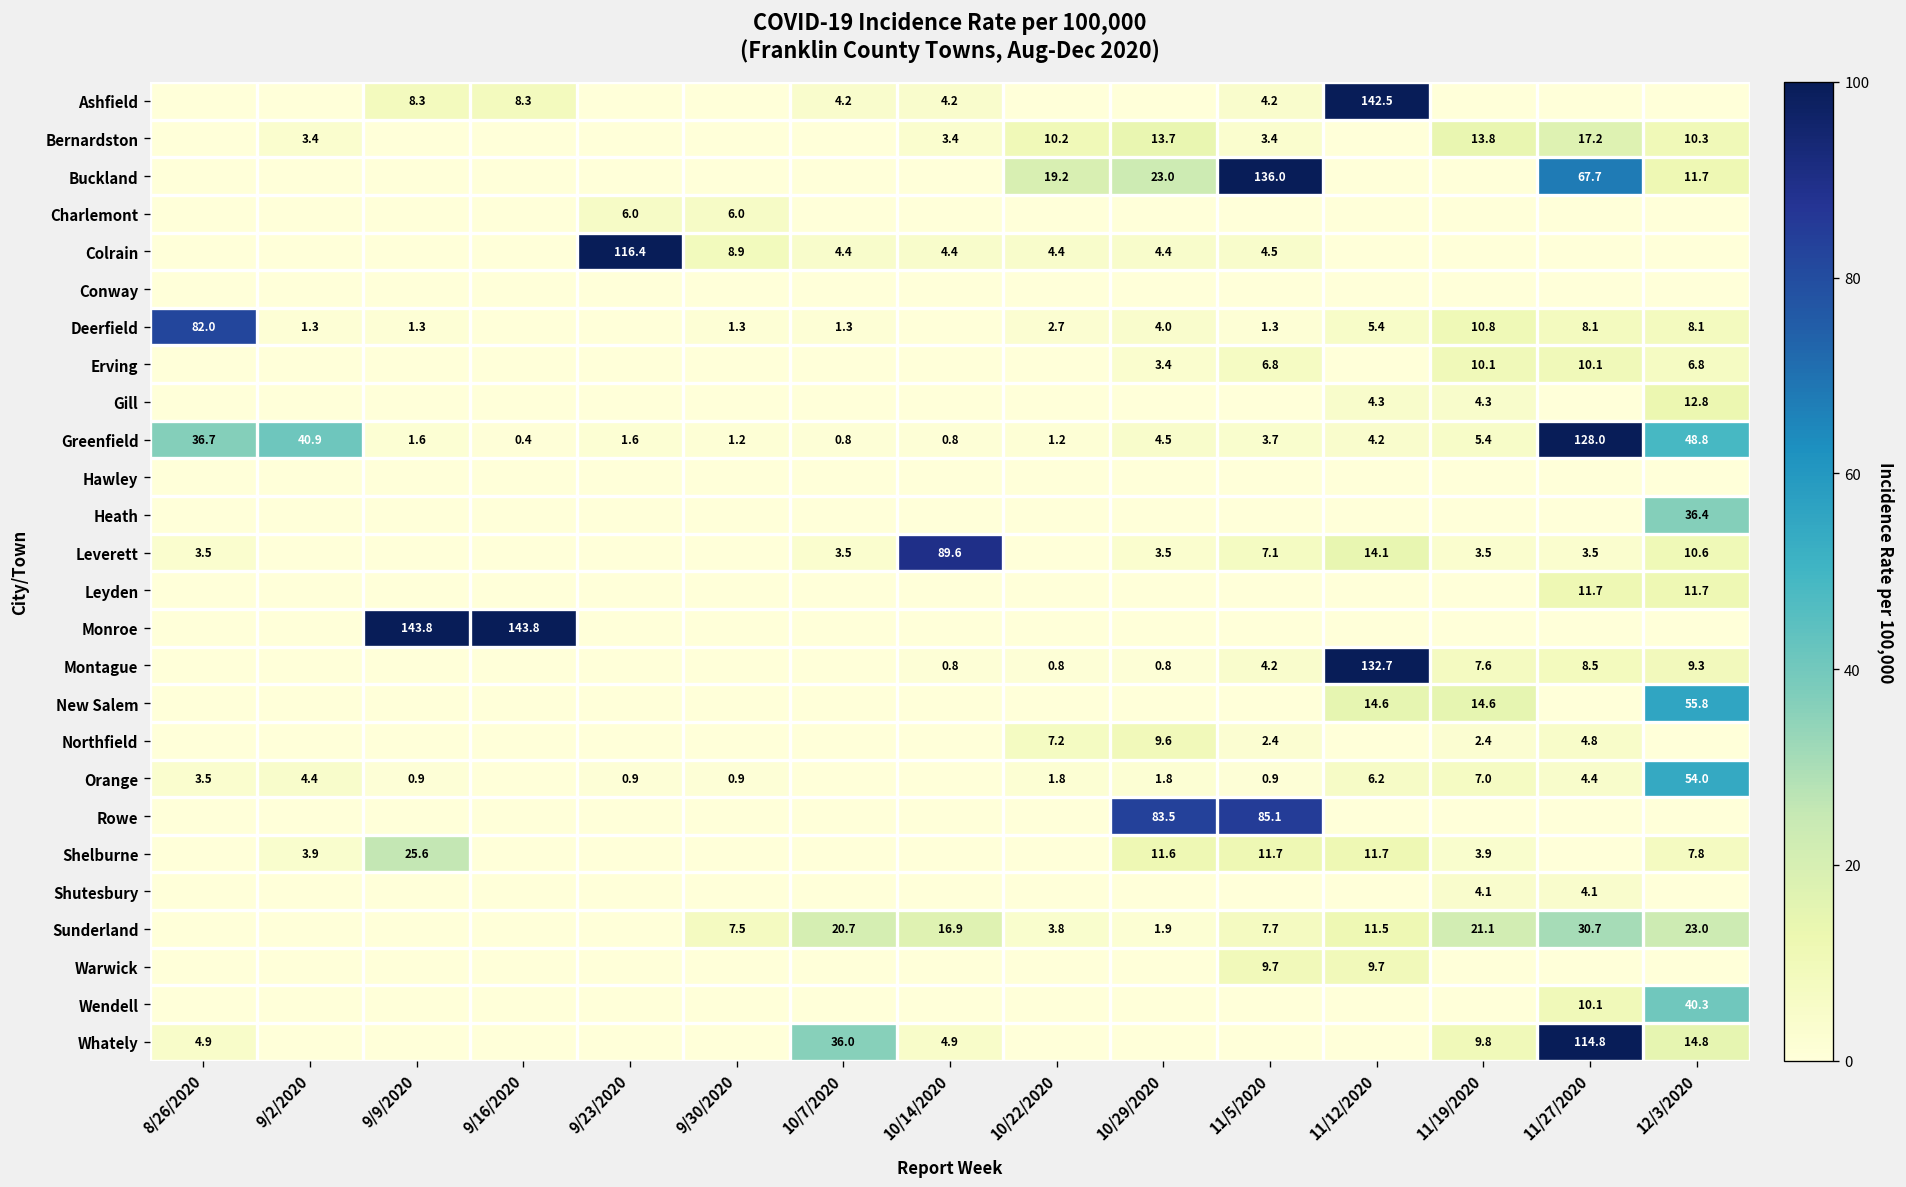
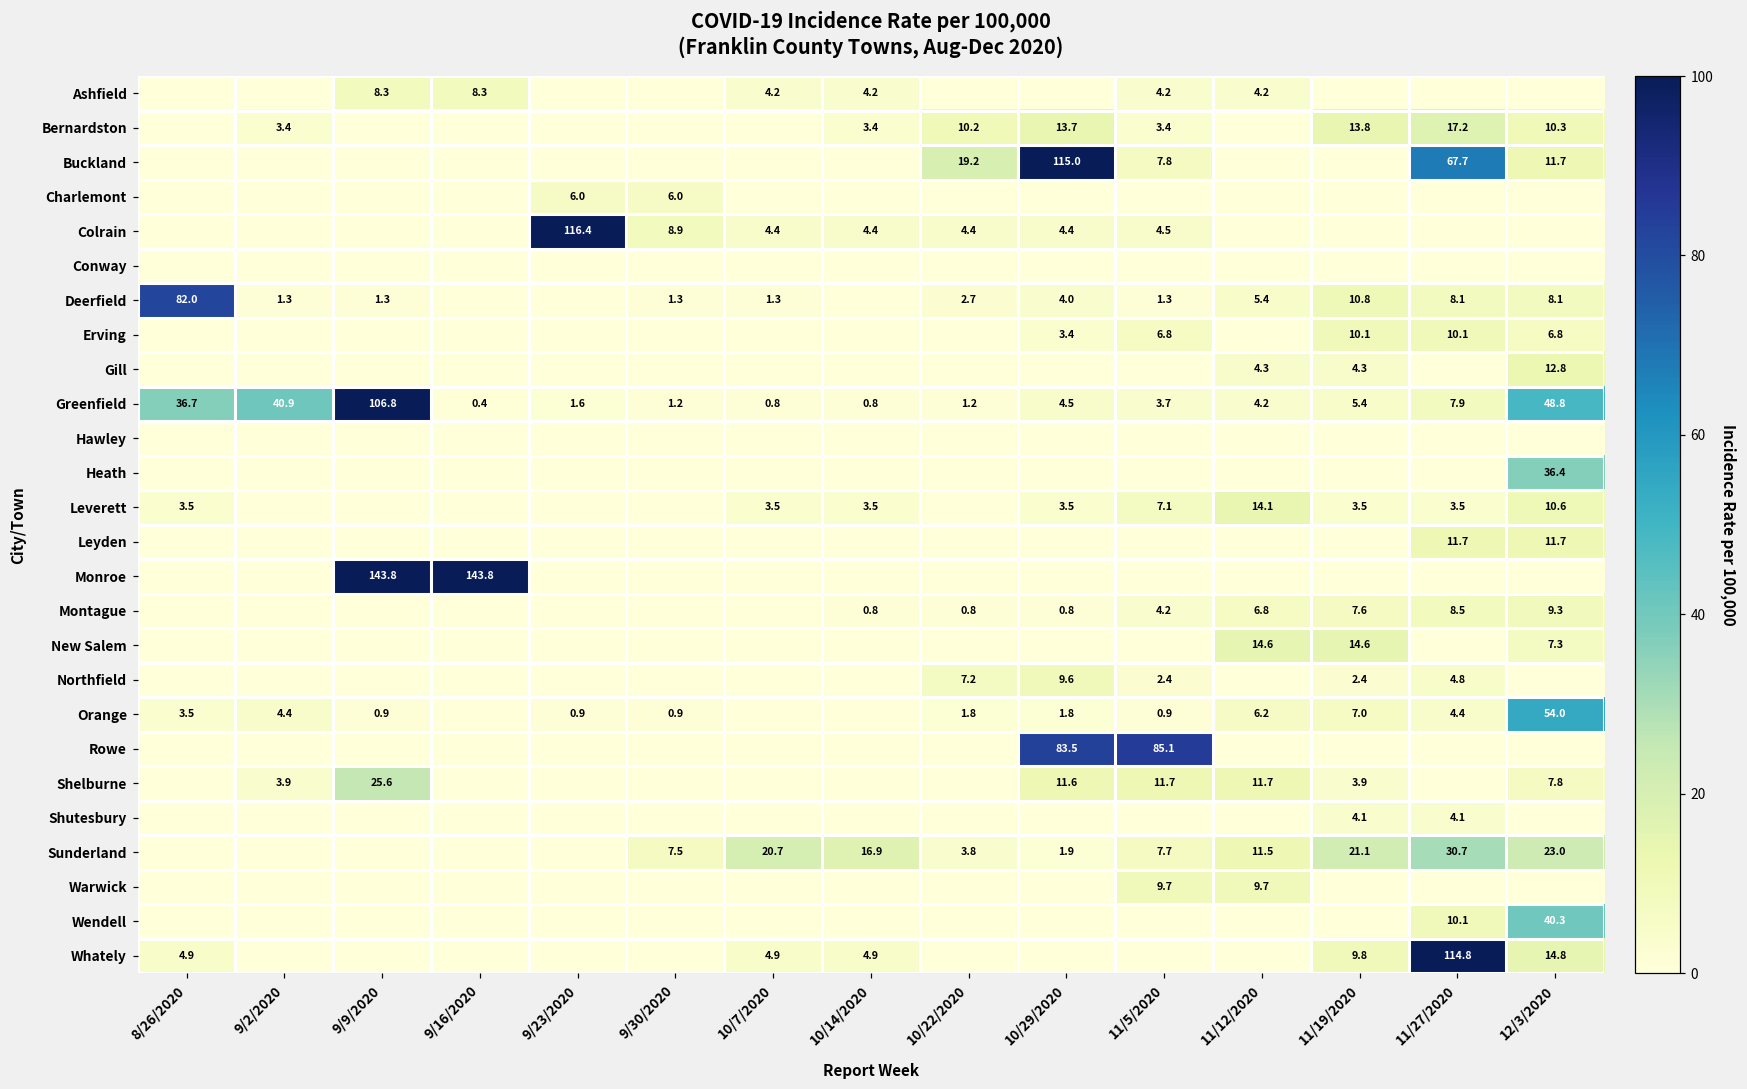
  {
    "Ashfield": {
      "9/9/2020": 8.3,
      "9/16/2020": 8.3,
      "10/7/2020": 4.2,
      "10/14/2020": 4.2,
      "11/5/2020": 4.2,
-     "11/12/2020": 142.5
+     "11/12/2020": 4.2
    },
    "Bernardston": {
      "9/2/2020": 3.4,
      "10/14/2020": 3.4,
      "10/22/2020": 10.2,
      "10/29/2020": 13.7,
      "11/5/2020": 3.4,
      "11/19/2020": 13.8,
      "11/27/2020": 17.2,
      "12/3/2020": 10.3
    },
    "Buckland": {
      "10/22/2020": 19.2,
-     "10/29/2020": 23.0,
-     "11/5/2020": 136.0,
+     "10/29/2020": 115.0,
+     "11/5/2020": 7.8,
      "11/27/2020": 67.7,
      "12/3/2020": 11.7
    },
    "Charlemont": {
      "9/23/2020": 6.0,
      "9/30/2020": 6.0
    },
    "Colrain": {
      "9/23/2020": 116.4,
      "9/30/2020": 8.9,
      "10/7/2020": 4.4,
      "10/14/2020": 4.4,
      "10/22/2020": 4.4,
      "10/29/2020": 4.4,
      "11/5/2020": 4.5
    },
    "Deerfield": {
      "8/26/2020": 82.0,
      "9/2/2020": 1.3,
      "9/9/2020": 1.3,
      "9/30/2020": 1.3,
      "10/7/2020": 1.3,
      "10/22/2020": 2.7,
      "10/29/2020": 4.0,
      "11/5/2020": 1.3,
      "11/12/2020": 5.4,
      "11/19/2020": 10.8,
      "11/27/2020": 8.1,
      "12/3/2020": 8.1
    },
    "Erving": {
      "10/29/2020": 3.4,
      "11/5/2020": 6.8,
      "11/19/2020": 10.1,
      "11/27/2020": 10.1,
      "12/3/2020": 6.8
    },
    "Gill": {
      "11/12/2020": 4.3,
      "11/19/2020": 4.3,
      "12/3/2020": 12.8
    },
    "Greenfield": {
      "8/26/2020": 36.7,
      "9/2/2020": 40.9,
-     "9/9/2020": 1.6,
+     "9/9/2020": 106.8,
      "9/16/2020": 0.4,
      "9/23/2020": 1.6,
      "9/30/2020": 1.2,
      "10/7/2020": 0.8,
      "10/14/2020": 0.8,
      "10/22/2020": 1.2,
      "10/29/2020": 4.5,
      "11/5/2020": 3.7,
      "11/12/2020": 4.2,
      "11/19/2020": 5.4,
-     "11/27/2020": 128.0,
+     "11/27/2020": 7.9,
      "12/3/2020": 48.8
    },
    "Heath": {
      "12/3/2020": 36.4
    },
    "Leverett": {
      "8/26/2020": 3.5,
      "10/7/2020": 3.5,
-     "10/14/2020": 89.6,
+     "10/14/2020": 3.5,
      "10/29/2020": 3.5,
      "11/5/2020": 7.1,
      "11/12/2020": 14.1,
      "11/19/2020": 3.5,
      "11/27/2020": 3.5,
      "12/3/2020": 10.6
    },
    "Leyden": {
      "11/27/2020": 11.7,
      "12/3/2020": 11.7
    },
    "Monroe": {
      "9/9/2020": 143.8,
      "9/16/2020": 143.8
    },
    "Montague": {
      "10/14/2020": 0.8,
      "10/22/2020": 0.8,
      "10/29/2020": 0.8,
      "11/5/2020": 4.2,
-     "11/12/2020": 132.7,
+     "11/12/2020": 6.8,
      "11/19/2020": 7.6,
      "11/27/2020": 8.5,
      "12/3/2020": 9.3
    },
    "New Salem": {
      "11/12/2020": 14.6,
      "11/19/2020": 14.6,
-     "12/3/2020": 55.8
+     "12/3/2020": 7.3
    },
    "Northfield": {
      "10/22/2020": 7.2,
      "10/29/2020": 9.6,
      "11/5/2020": 2.4,
      "11/19/2020": 2.4,
      "11/27/2020": 4.8
    },
    "Orange": {
      "8/26/2020": 3.5,
      "9/2/2020": 4.4,
      "9/9/2020": 0.9,
      "9/23/2020": 0.9,
      "9/30/2020": 0.9,
      "10/22/2020": 1.8,
      "10/29/2020": 1.8,
      "11/5/2020": 0.9,
      "11/12/2020": 6.2,
      "11/19/2020": 7.0,
      "11/27/2020": 4.4,
      "12/3/2020": 54.0
    },
    "Rowe": {
      "10/29/2020": 83.5,
      "11/5/2020": 85.1
    },
    "Shelburne": {
      "9/2/2020": 3.9,
      "9/9/2020": 25.6,
      "10/29/2020": 11.6,
      "11/5/2020": 11.7,
      "11/12/2020": 11.7,
      "11/19/2020": 3.9,
      "12/3/2020": 7.8
    },
    "Shutesbury": {
      "11/19/2020": 4.1,
      "11/27/2020": 4.1
    },
    "Sunderland": {
      "9/30/2020": 7.5,
      "10/7/2020": 20.7,
      "10/14/2020": 16.9,
      "10/22/2020": 3.8,
      "10/29/2020": 1.9,
      "11/5/2020": 7.7,
      "11/12/2020": 11.5,
      "11/19/2020": 21.1,
      "11/27/2020": 30.7,
      "12/3/2020": 23.0
    },
    "Warwick": {
      "11/5/2020": 9.7,
      "11/12/2020": 9.7
    },
    "Wendell": {
      "11/27/2020": 10.1,
      "12/3/2020": 40.3
    },
    "Whately": {
      "8/26/2020": 4.9,
-     "10/7/2020": 36.0,
+     "10/7/2020": 4.9,
      "10/14/2020": 4.9,
      "11/19/2020": 9.8,
      "11/27/2020": 114.8,
      "12/3/2020": 14.8
    }
  }
